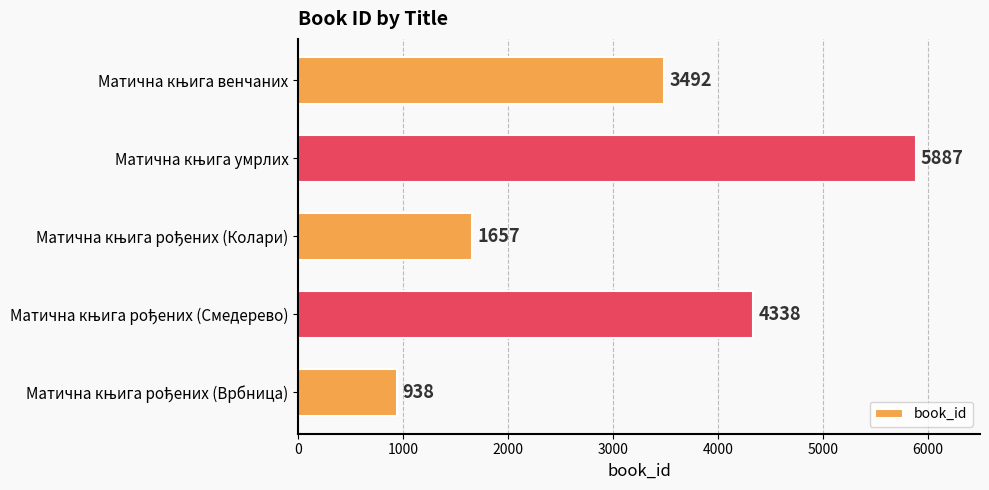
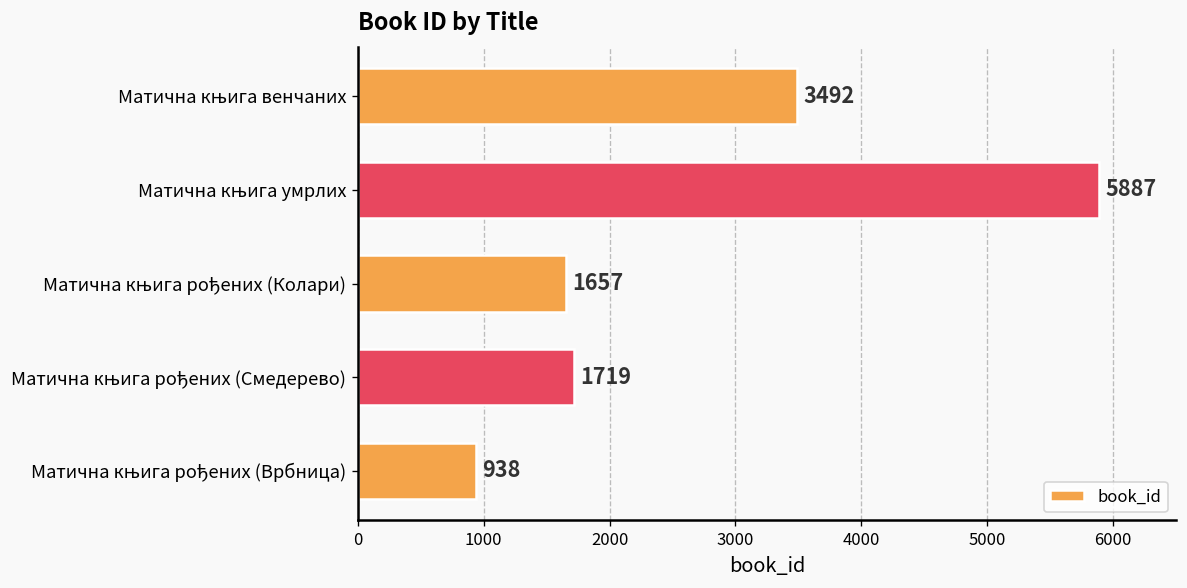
  {
    "Матична књига венчаних": 3492,
    "Матична књига умрлих": 5887,
    "Матична књига рођених (Колари)": 1657,
-   "Матична књига рођених (Смедерево)": 4338,
+   "Матична књига рођених (Смедерево)": 1719,
    "Матична књига рођених (Врбница)": 938
  }
